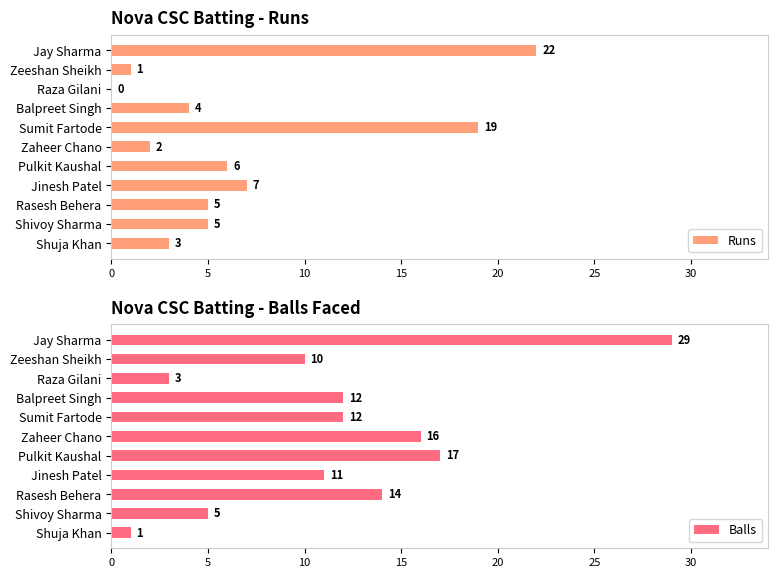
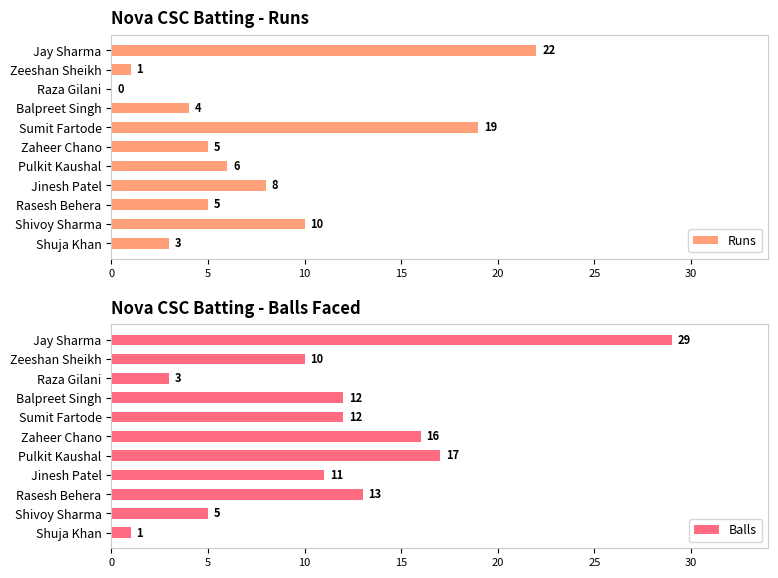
  {
    "Nova CSC Batting - Runs": {
      "Jay Sharma": 22,
      "Zeeshan Sheikh": 1,
      "Raza Gilani": 0,
      "Balpreet Singh": 4,
      "Sumit Fartode": 19,
-     "Zaheer Chano": 2,
+     "Zaheer Chano": 5,
      "Pulkit Kaushal": 6,
-     "Jinesh Patel": 7,
+     "Jinesh Patel": 8,
      "Rasesh Behera": 5,
-     "Shivoy Sharma": 5,
+     "Shivoy Sharma": 10,
      "Shuja Khan": 3
    },
    "Nova CSC Batting - Balls Faced": {
      "Jay Sharma": 29,
      "Zeeshan Sheikh": 10,
      "Raza Gilani": 3,
      "Balpreet Singh": 12,
      "Sumit Fartode": 12,
      "Zaheer Chano": 16,
      "Pulkit Kaushal": 17,
      "Jinesh Patel": 11,
-     "Rasesh Behera": 14,
+     "Rasesh Behera": 13,
      "Shivoy Sharma": 5,
      "Shuja Khan": 1
    }
  }
